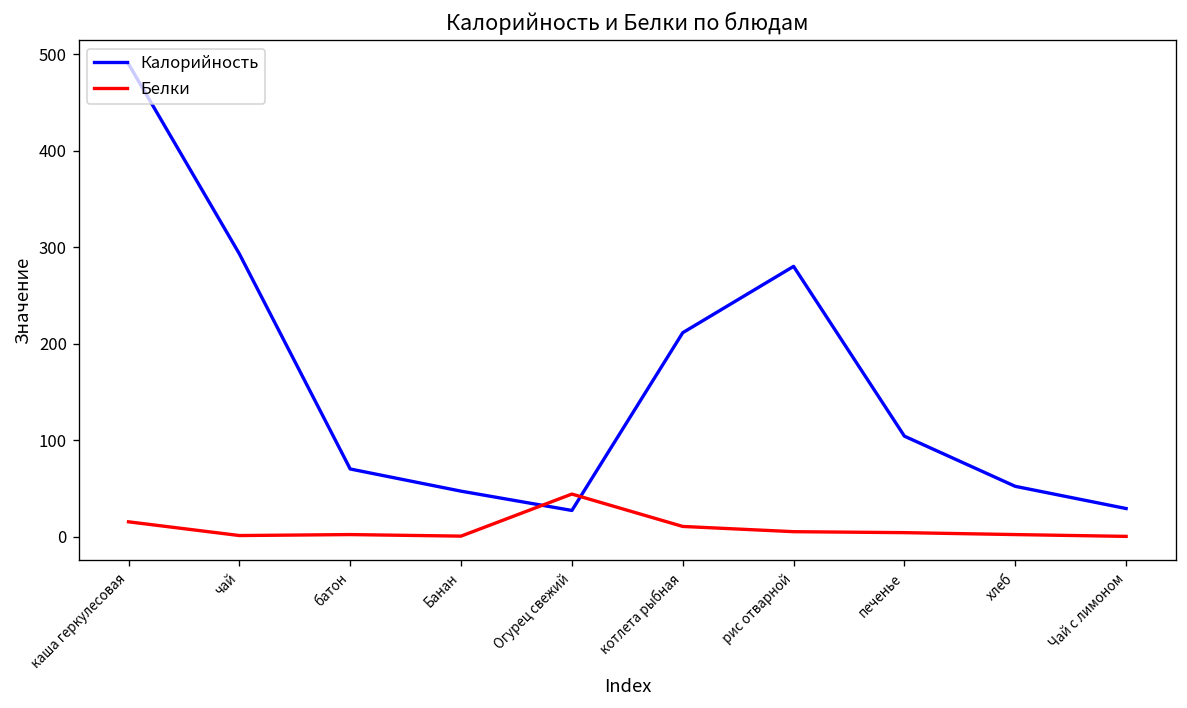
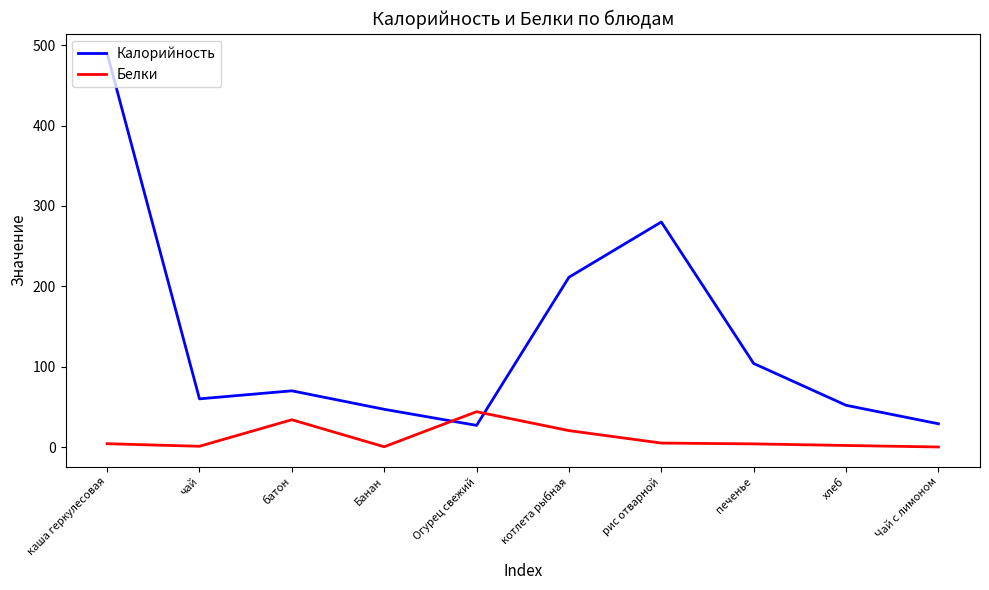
  {
    "Калорийность": {
-     "чай": 290,
+     "чай": 60,
      "батон": 70,
      "Банан": 50,
      "Огурец свежий": 30,
      "котлета рыбная": 210,
      "рис отварной": 280,
      "печенье": 100,
      "хлеб": 50,
      "Чай с лимоном": 30
    },
    "Белки": {
-     "каша геркулесовая": 20,
+     "каша геркулесовая": 0,
      "чай": 0,
-     "батон": 0,
+     "батон": 30,
      "Банан": 0,
      "Огурец свежий": 40,
-     "котлета рыбная": 10,
+     "котлета рыбная": 20,
      "рис отварной": 10,
      "печенье": 0,
      "хлеб": 0,
      "Чай с лимоном": 0
    }
  }
